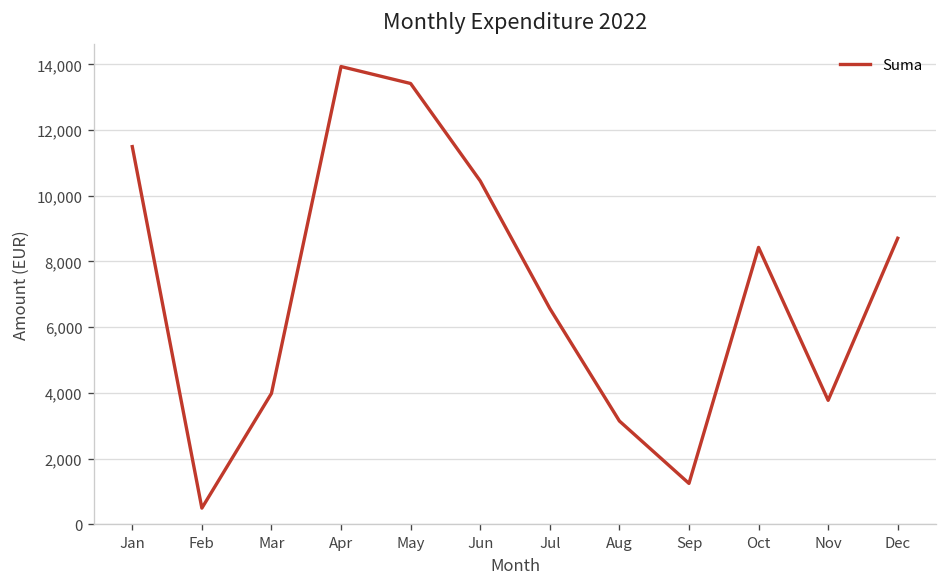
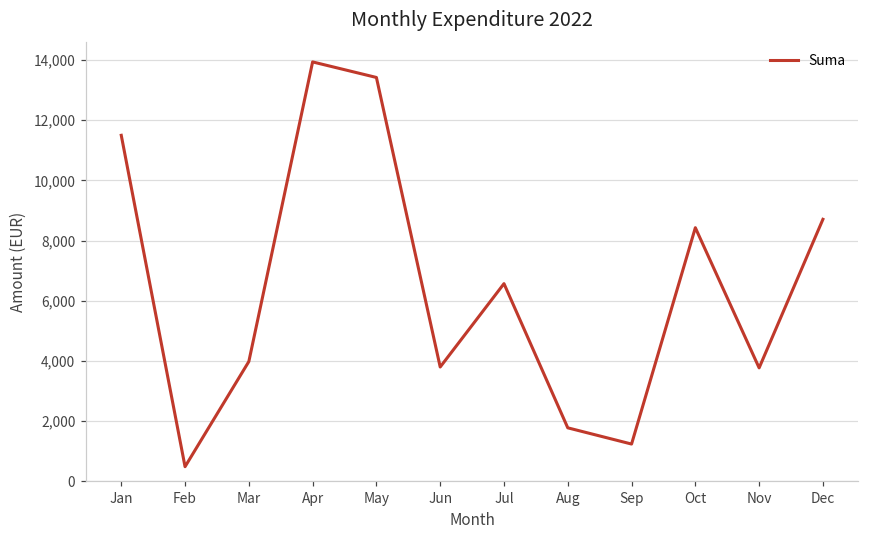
  {
    "Jan": "11,500",
    "Feb": "500",
    "Mar": "4,000",
    "Apr": "13,900",
    "May": "13,400",
-   "Jun": "10,500",
+   "Jun": "3,800",
    "Jul": "6,600",
-   "Aug": "3,100",
+   "Aug": "1,800",
    "Sep": "1,200",
    "Oct": "8,400",
    "Nov": "3,800",
    "Dec": "8,700"
  }
